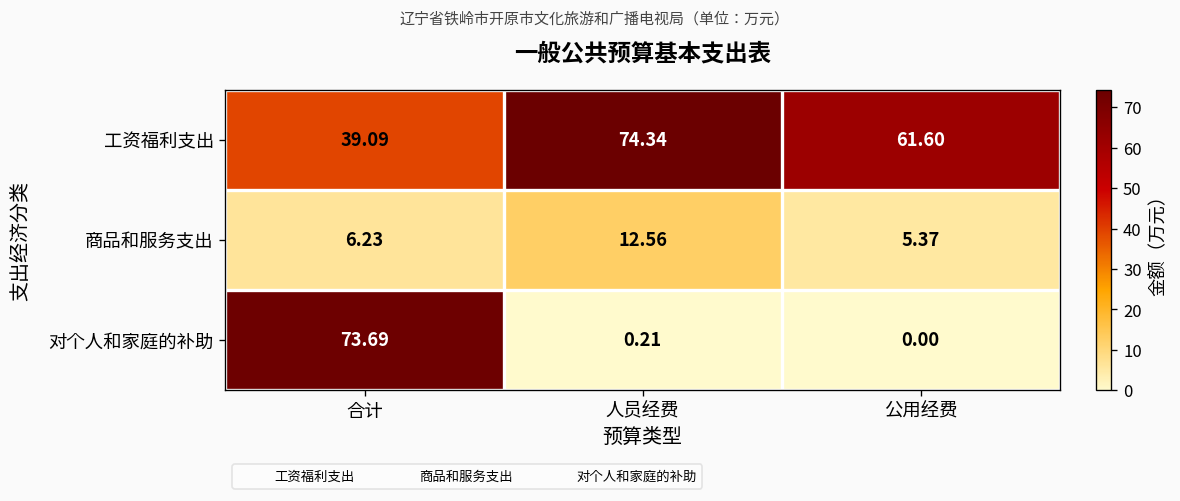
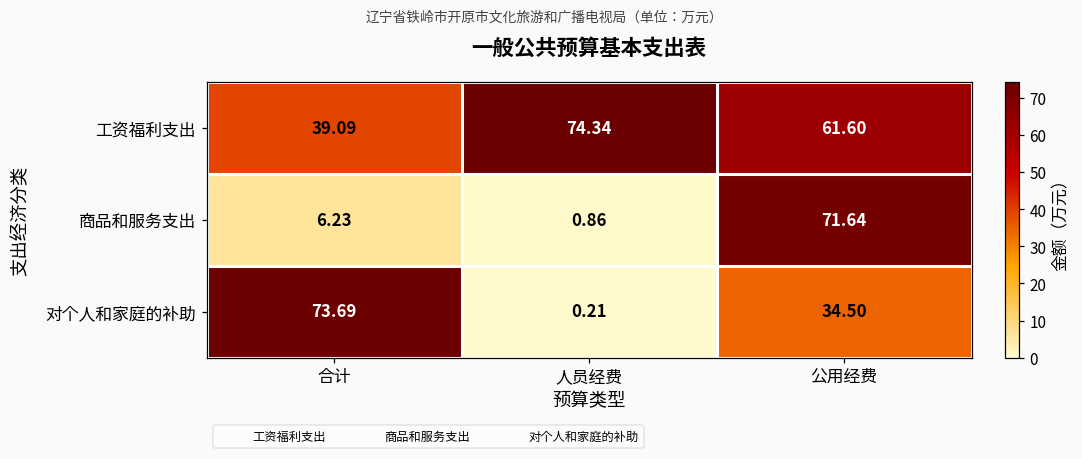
  {
    "工资福利支出": {
      "合计": 39.09,
      "人员经费": 74.34,
      "公用经费": 61.60
    },
    "商品和服务支出": {
      "合计": 6.23,
-     "人员经费": 12.56,
-     "公用经费": 5.37
+     "人员经费": 0.86,
+     "公用经费": 71.64
    },
    "对个人和家庭的补助": {
      "合计": 73.69,
      "人员经费": 0.21,
-     "公用经费": 0.00
+     "公用经费": 34.50
    }
  }
